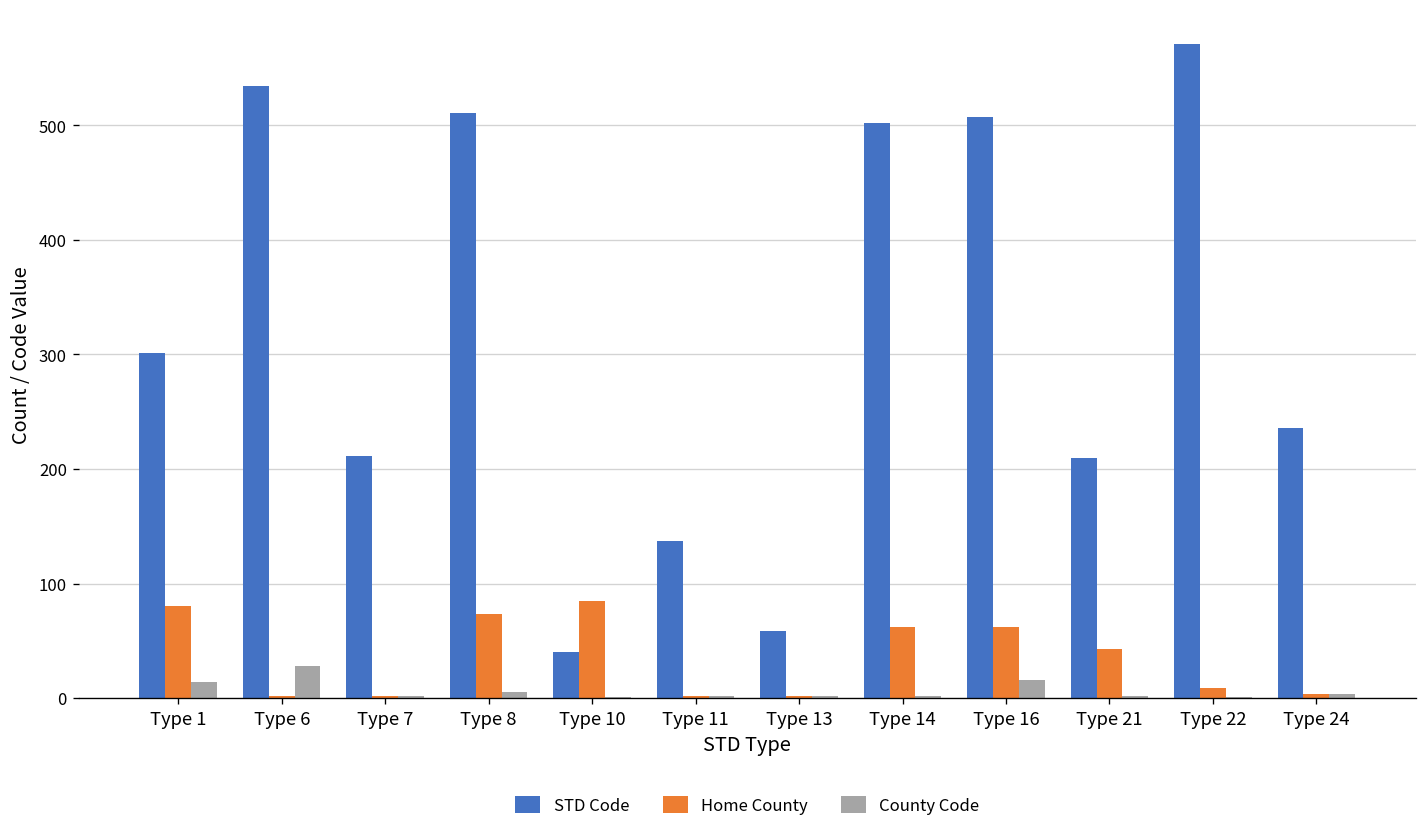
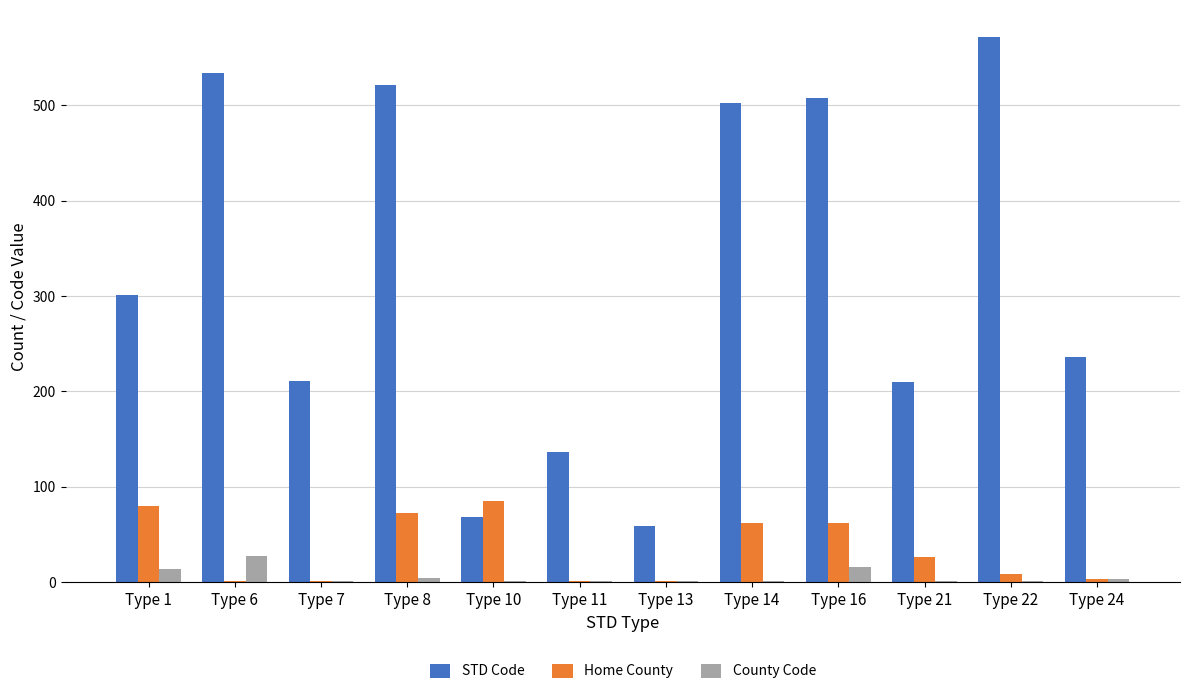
  {
    "STD Code": {
      "Type 1": 300,
      "Type 6": 530,
      "Type 7": 210,
-     "Type 8": 510,
-     "Type 10": 40,
+     "Type 8": 520,
+     "Type 10": 70,
      "Type 11": 140,
      "Type 13": 60,
      "Type 14": 500,
      "Type 16": 510,
      "Type 21": 210,
      "Type 22": 570,
      "Type 24": 240
    },
    "Home County": {
      "Type 1": 80,
      "Type 8": 70,
      "Type 10": 90,
      "Type 14": 60,
      "Type 16": 60,
-     "Type 21": 40,
+     "Type 21": 30,
      "Type 22": 10,
      "Type 24": 0
    },
    "County Code": {
      "Type 1": 10,
      "Type 6": 30,
      "Type 8": 10,
      "Type 16": 20,
      "Type 24": 0
    }
  }
